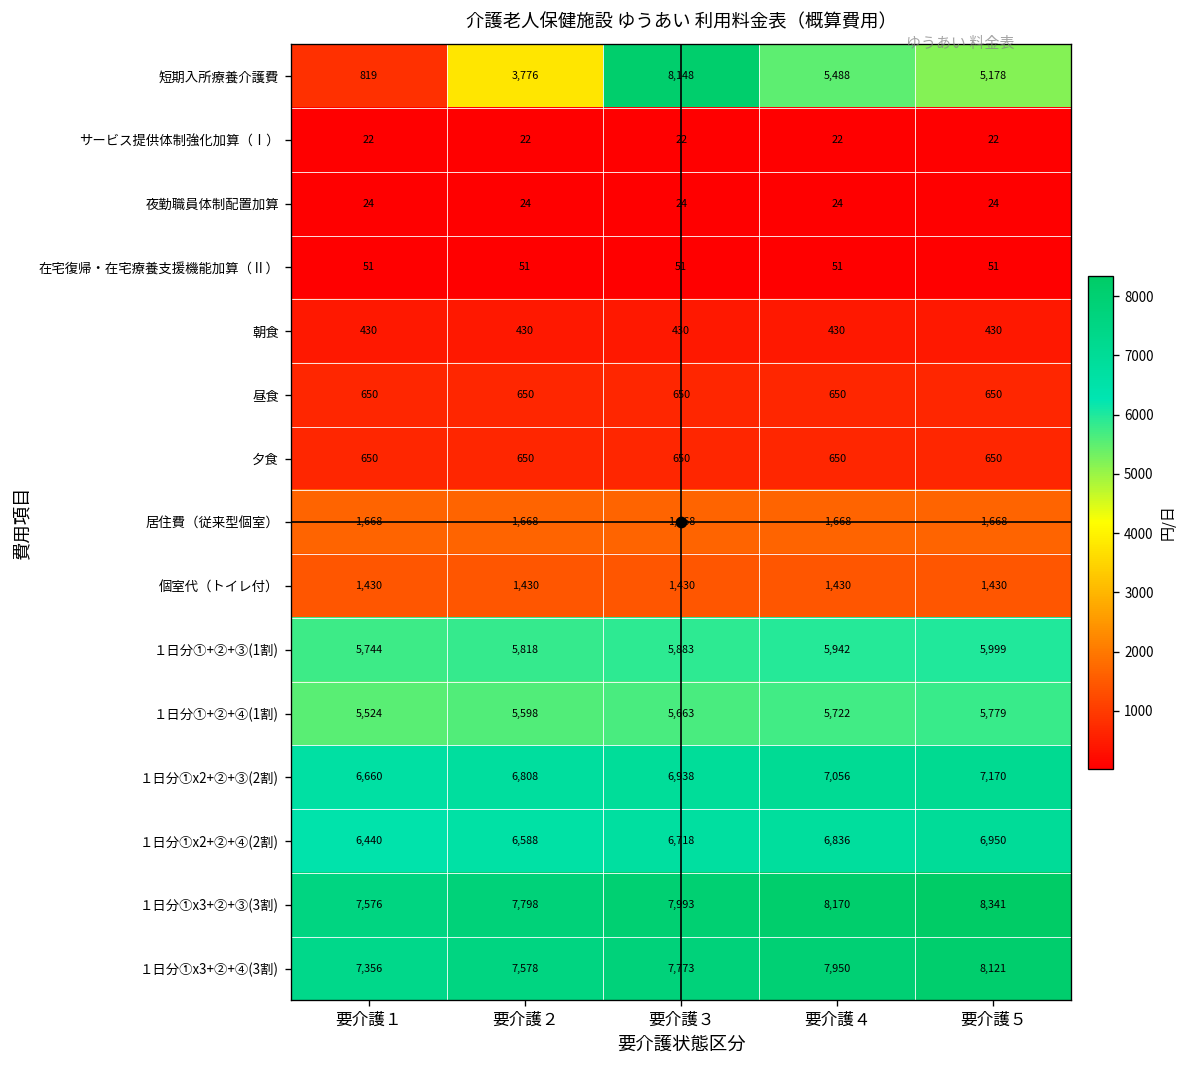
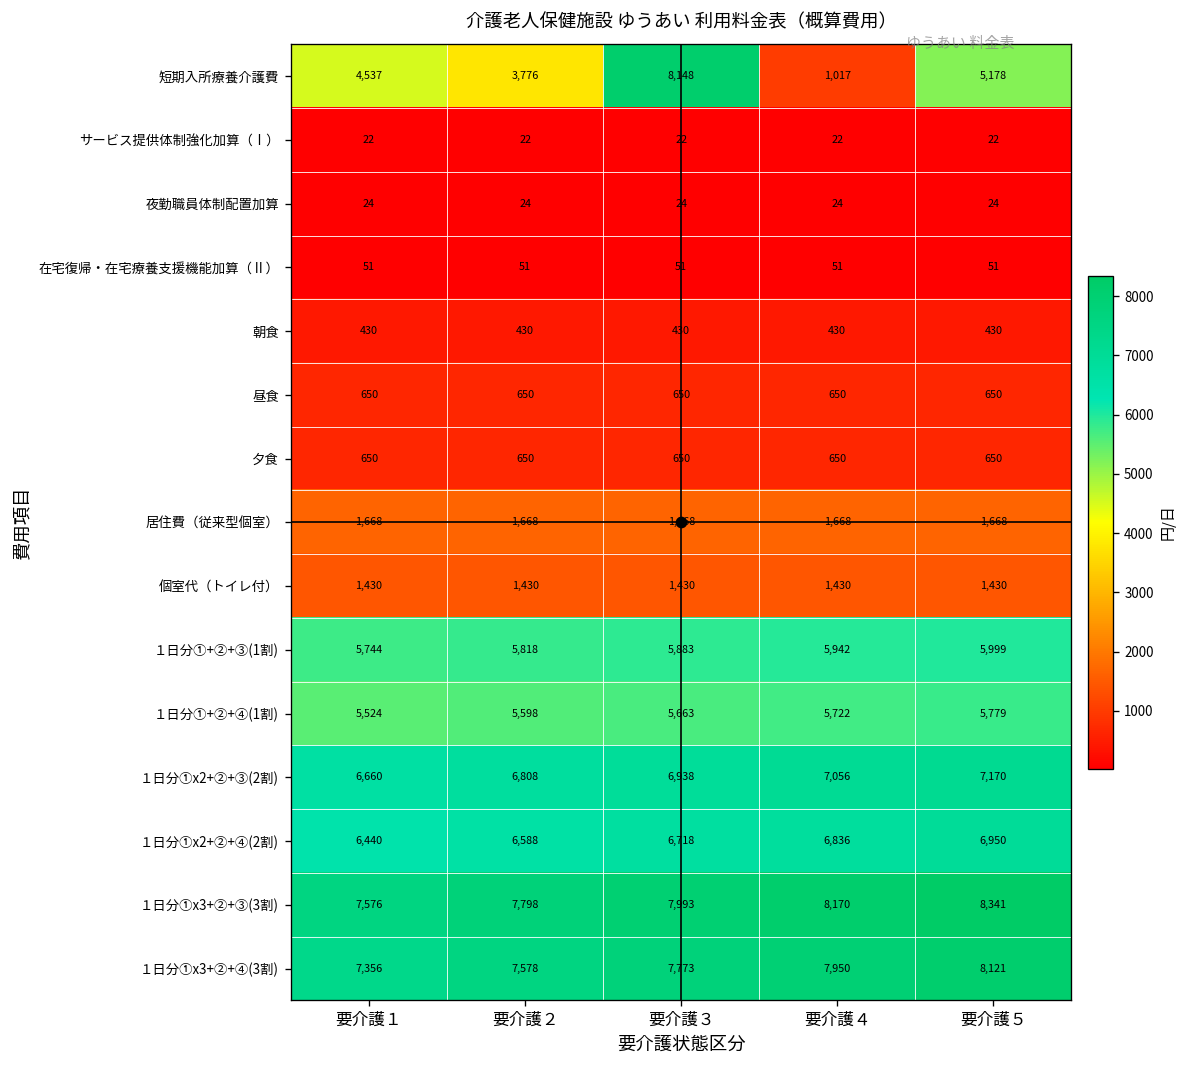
  {
    "短期入所療養介護費": {
-     "要介護１": "819",
+     "要介護１": "4,537",
      "要介護２": "3,776",
      "要介護３": "8,148",
-     "要介護４": "5,488",
+     "要介護４": "1,017",
      "要介護５": "5,178"
    },
    "サービス提供体制強化加算（Ⅰ）": {
      "要介護１": "22",
      "要介護２": "22",
      "要介護３": "22",
      "要介護４": "22",
      "要介護５": "22"
    },
    "夜勤職員体制配置加算": {
      "要介護１": "24",
      "要介護２": "24",
      "要介護３": "24",
      "要介護４": "24",
      "要介護５": "24"
    },
    "在宅復帰・在宅療養支援機能加算（Ⅱ）": {
      "要介護１": "51",
      "要介護２": "51",
      "要介護３": "51",
      "要介護４": "51",
      "要介護５": "51"
    },
    "朝食": {
      "要介護１": "430",
      "要介護２": "430",
      "要介護３": "430",
      "要介護４": "430",
      "要介護５": "430"
    },
    "昼食": {
      "要介護１": "650",
      "要介護２": "650",
      "要介護３": "650",
      "要介護４": "650",
      "要介護５": "650"
    },
    "夕食": {
      "要介護１": "650",
      "要介護２": "650",
      "要介護３": "650",
      "要介護４": "650",
      "要介護５": "650"
    },
    "居住費（従来型個室）": {
      "要介護１": "1,668",
      "要介護２": "1,668",
      "要介護４": "1,668",
      "要介護５": "1,668"
    },
    "個室代（トイレ付）": {
      "要介護１": "1,430",
      "要介護２": "1,430",
      "要介護３": "1,430",
      "要介護４": "1,430",
      "要介護５": "1,430"
    },
    "１日分①+②+③(1割)": {
      "要介護１": "5,744",
      "要介護２": "5,818",
      "要介護３": "5,883",
      "要介護４": "5,942",
      "要介護５": "5,999"
    },
    "１日分①+②+④(1割)": {
      "要介護１": "5,524",
      "要介護２": "5,598",
      "要介護３": "5,663",
      "要介護４": "5,722",
      "要介護５": "5,779"
    },
    "１日分①x2+②+③(2割)": {
      "要介護１": "6,660",
      "要介護２": "6,808",
      "要介護３": "6,938",
      "要介護４": "7,056",
      "要介護５": "7,170"
    },
    "１日分①x2+②+④(2割)": {
      "要介護１": "6,440",
      "要介護２": "6,588",
      "要介護３": "6,718",
      "要介護４": "6,836",
      "要介護５": "6,950"
    },
    "１日分①x3+②+③(3割)": {
      "要介護１": "7,576",
      "要介護２": "7,798",
      "要介護３": "7,993",
      "要介護４": "8,170",
      "要介護５": "8,341"
    },
    "１日分①x3+②+④(3割)": {
      "要介護１": "7,356",
      "要介護２": "7,578",
      "要介護３": "7,773",
      "要介護４": "7,950",
      "要介護５": "8,121"
    }
  }
